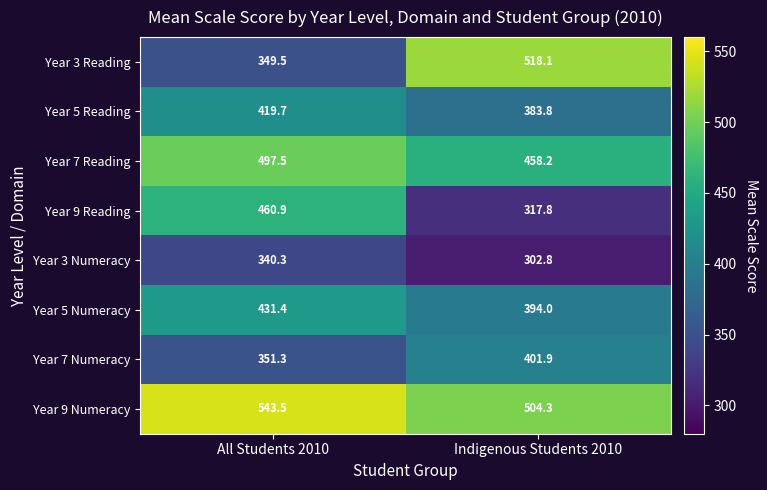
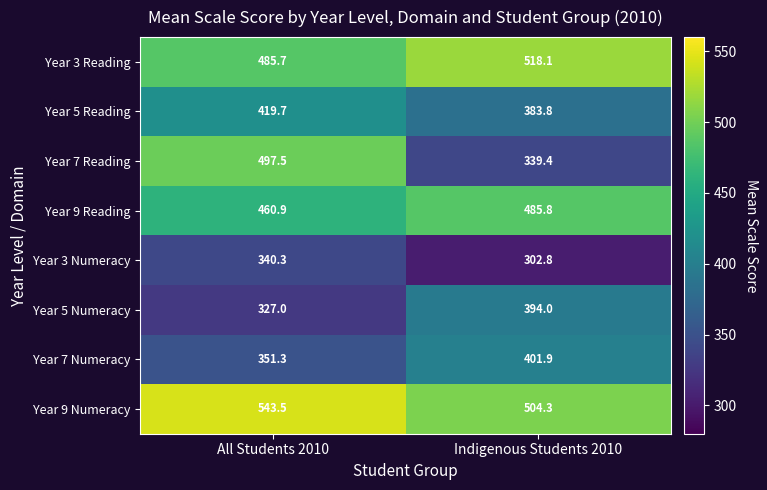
  {
    "Year 3 Reading": {
-     "All Students 2010": 349.5,
+     "All Students 2010": 485.7,
      "Indigenous Students 2010": 518.1
    },
    "Year 5 Reading": {
      "All Students 2010": 419.7,
      "Indigenous Students 2010": 383.8
    },
    "Year 7 Reading": {
      "All Students 2010": 497.5,
-     "Indigenous Students 2010": 458.2
+     "Indigenous Students 2010": 339.4
    },
    "Year 9 Reading": {
      "All Students 2010": 460.9,
-     "Indigenous Students 2010": 317.8
+     "Indigenous Students 2010": 485.8
    },
    "Year 3 Numeracy": {
      "All Students 2010": 340.3,
      "Indigenous Students 2010": 302.8
    },
    "Year 5 Numeracy": {
-     "All Students 2010": 431.4,
+     "All Students 2010": 327.0,
      "Indigenous Students 2010": 394.0
    },
    "Year 7 Numeracy": {
      "All Students 2010": 351.3,
      "Indigenous Students 2010": 401.9
    },
    "Year 9 Numeracy": {
      "All Students 2010": 543.5,
      "Indigenous Students 2010": 504.3
    }
  }
